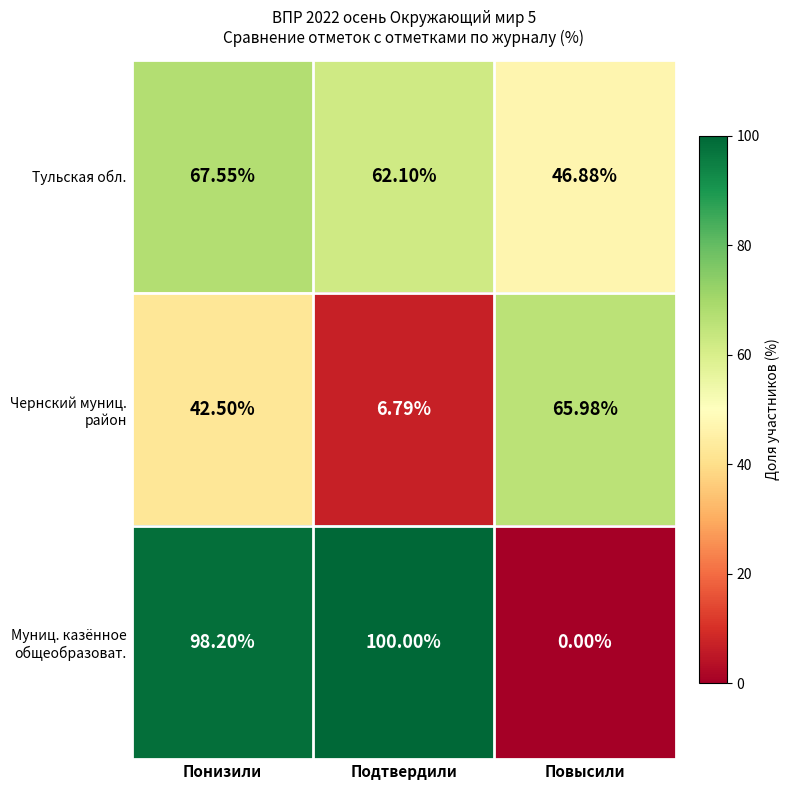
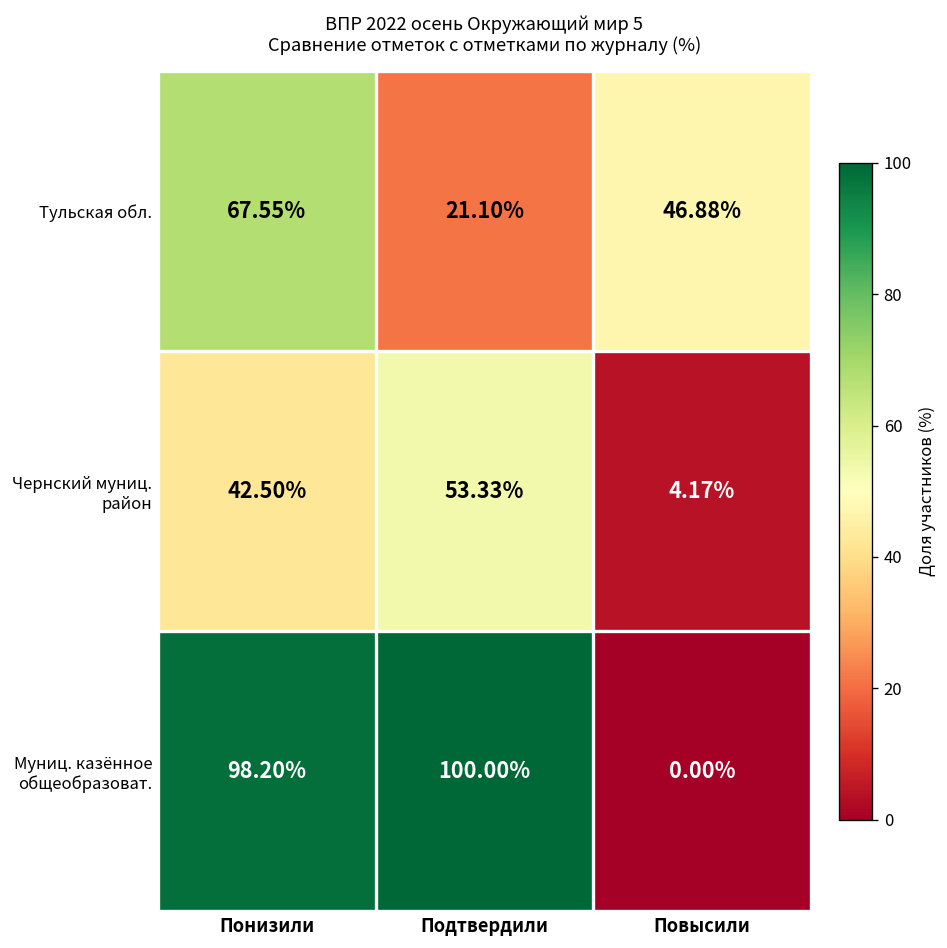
  {
    "Тульская обл.": {
      "Понизили": "67.55%",
-     "Подтвердили": "62.10%",
+     "Подтвердили": "21.10%",
      "Повысили": "46.88%"
    },
    "Чернский муниц. район": {
      "Понизили": "42.50%",
-     "Подтвердили": "6.79%",
-     "Повысили": "65.98%"
+     "Подтвердили": "53.33%",
+     "Повысили": "4.17%"
    },
    "Муниц. казённое общеобразоват.": {
      "Понизили": "98.20%",
      "Подтвердили": "100.00%",
      "Повысили": "0.00%"
    }
  }
